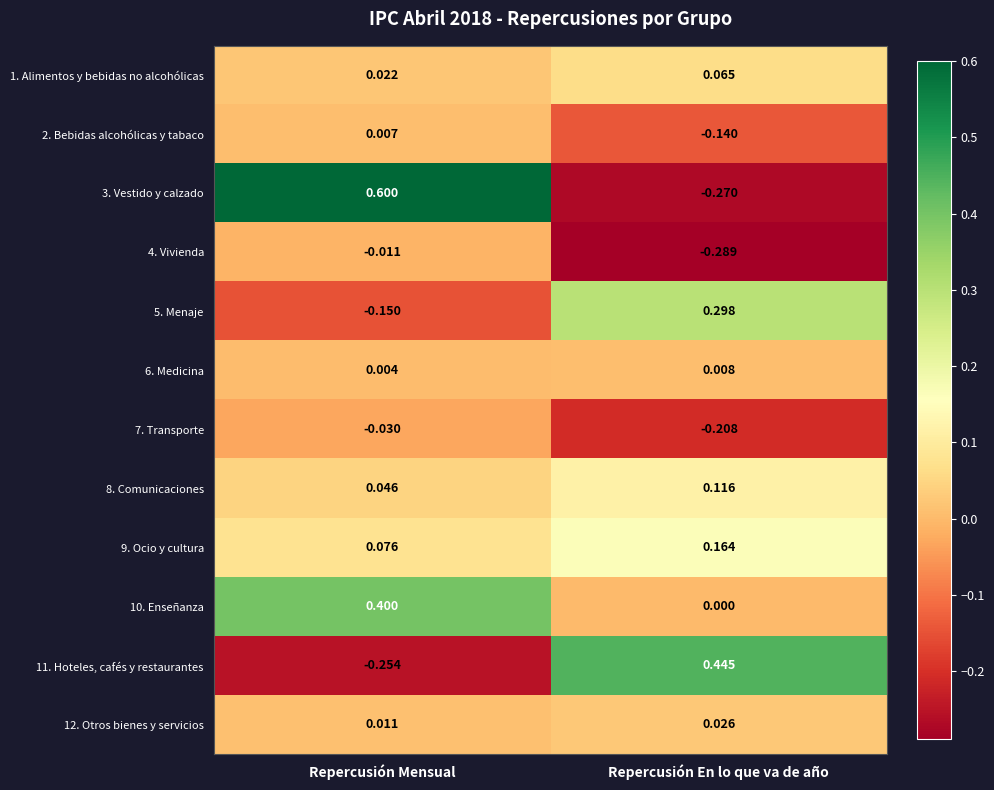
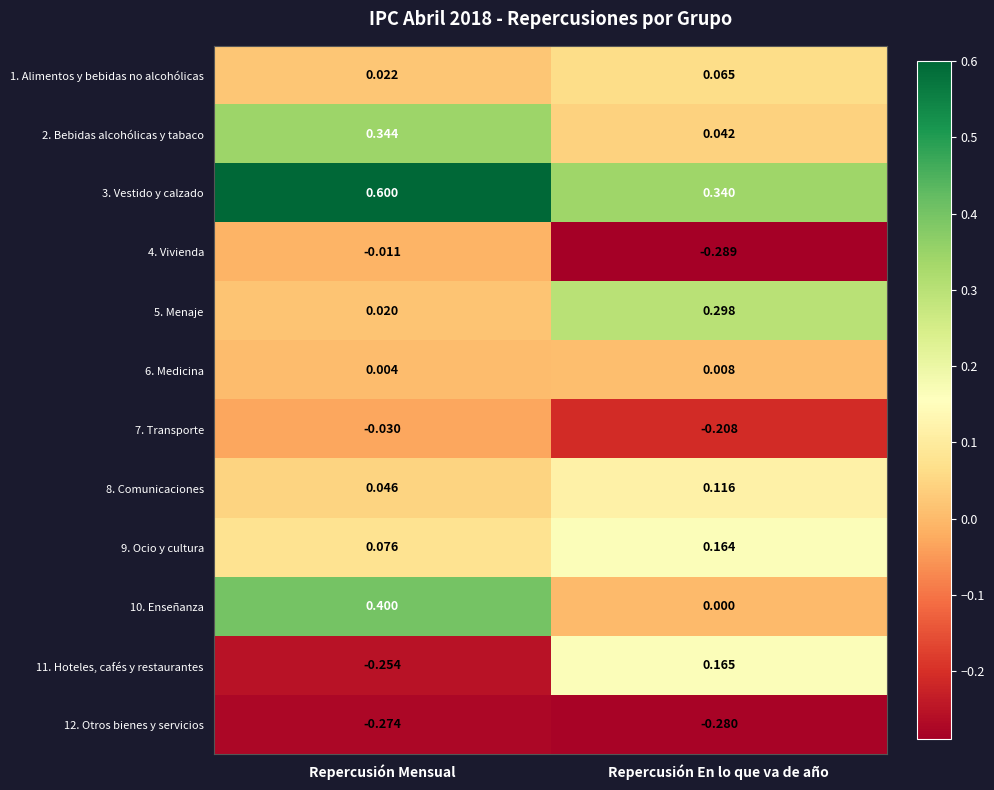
  {
    "1. Alimentos y bebidas no alcohólicas": {
      "Repercusión Mensual": 0.022,
      "Repercusión En lo que va de año": 0.065
    },
    "2. Bebidas alcohólicas y tabaco": {
-     "Repercusión Mensual": 0.007,
-     "Repercusión En lo que va de año": -0.140
+     "Repercusión Mensual": 0.344,
+     "Repercusión En lo que va de año": 0.042
    },
    "3. Vestido y calzado": {
      "Repercusión Mensual": 0.600,
-     "Repercusión En lo que va de año": -0.270
+     "Repercusión En lo que va de año": 0.340
    },
    "4. Vivienda": {
      "Repercusión Mensual": -0.011,
      "Repercusión En lo que va de año": -0.289
    },
    "5. Menaje": {
-     "Repercusión Mensual": -0.150,
+     "Repercusión Mensual": 0.020,
      "Repercusión En lo que va de año": 0.298
    },
    "6. Medicina": {
      "Repercusión Mensual": 0.004,
      "Repercusión En lo que va de año": 0.008
    },
    "7. Transporte": {
      "Repercusión Mensual": -0.030,
      "Repercusión En lo que va de año": -0.208
    },
    "8. Comunicaciones": {
      "Repercusión Mensual": 0.046,
      "Repercusión En lo que va de año": 0.116
    },
    "9. Ocio y cultura": {
      "Repercusión Mensual": 0.076,
      "Repercusión En lo que va de año": 0.164
    },
    "10. Enseñanza": {
      "Repercusión Mensual": 0.400,
      "Repercusión En lo que va de año": 0.000
    },
    "11. Hoteles, cafés y restaurantes": {
      "Repercusión Mensual": -0.254,
-     "Repercusión En lo que va de año": 0.445
+     "Repercusión En lo que va de año": 0.165
    },
    "12. Otros bienes y servicios": {
-     "Repercusión Mensual": 0.011,
-     "Repercusión En lo que va de año": 0.026
+     "Repercusión Mensual": -0.274,
+     "Repercusión En lo que va de año": -0.280
    }
  }
